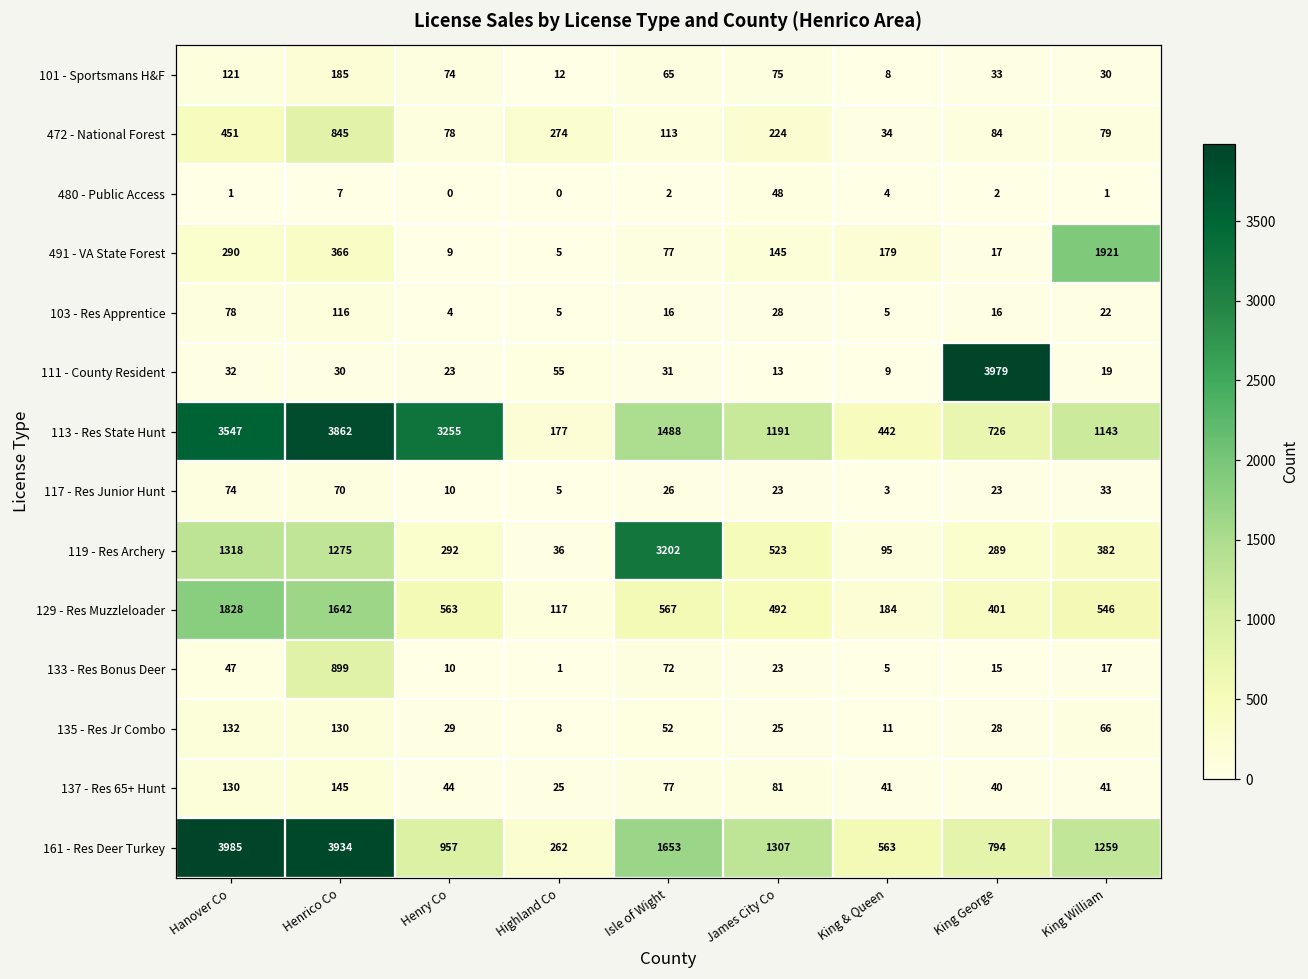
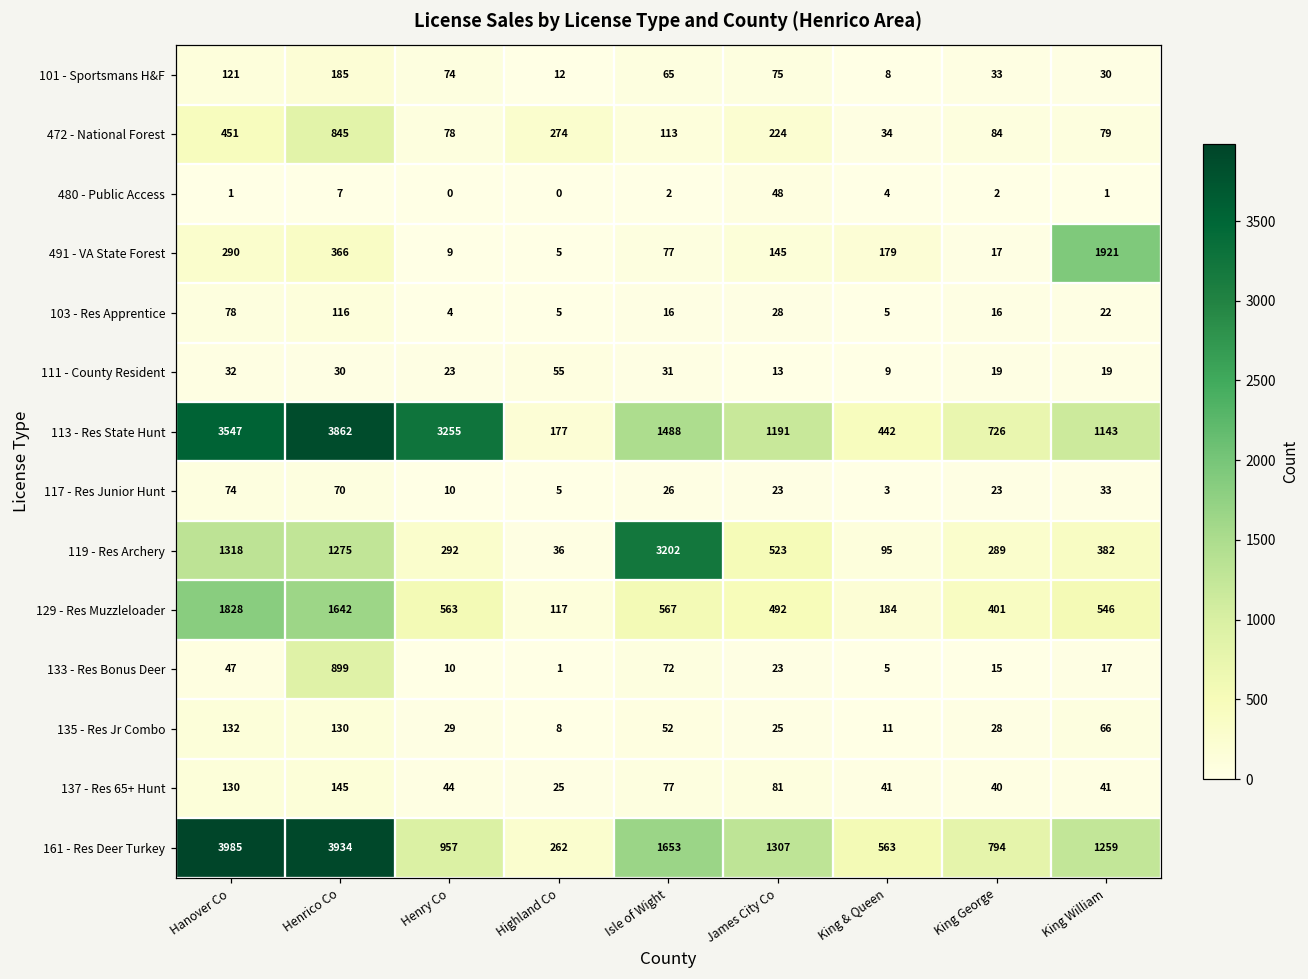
  {
    "101 - Sportsmans H&F": {
      "Hanover Co": 121,
      "Henrico Co": 185,
      "Henry Co": 74,
      "Highland Co": 12,
      "Isle of Wight": 65,
      "James City Co": 75,
      "King & Queen": 8,
      "King George": 33,
      "King William": 30
    },
    "472 - National Forest": {
      "Hanover Co": 451,
      "Henrico Co": 845,
      "Henry Co": 78,
      "Highland Co": 274,
      "Isle of Wight": 113,
      "James City Co": 224,
      "King & Queen": 34,
      "King George": 84,
      "King William": 79
    },
    "480 - Public Access": {
      "Hanover Co": 1,
      "Henrico Co": 7,
      "Henry Co": 0,
      "Highland Co": 0,
      "Isle of Wight": 2,
      "James City Co": 48,
      "King & Queen": 4,
      "King George": 2,
      "King William": 1
    },
    "491 - VA State Forest": {
      "Hanover Co": 290,
      "Henrico Co": 366,
      "Henry Co": 9,
      "Highland Co": 5,
      "Isle of Wight": 77,
      "James City Co": 145,
      "King & Queen": 179,
      "King George": 17,
      "King William": 1921
    },
    "103 - Res Apprentice": {
      "Hanover Co": 78,
      "Henrico Co": 116,
      "Henry Co": 4,
      "Highland Co": 5,
      "Isle of Wight": 16,
      "James City Co": 28,
      "King & Queen": 5,
      "King George": 16,
      "King William": 22
    },
    "111 - County Resident": {
      "Hanover Co": 32,
      "Henrico Co": 30,
      "Henry Co": 23,
      "Highland Co": 55,
      "Isle of Wight": 31,
      "James City Co": 13,
      "King & Queen": 9,
-     "King George": 3979,
+     "King George": 19,
      "King William": 19
    },
    "113 - Res State Hunt": {
      "Hanover Co": 3547,
      "Henrico Co": 3862,
      "Henry Co": 3255,
      "Highland Co": 177,
      "Isle of Wight": 1488,
      "James City Co": 1191,
      "King & Queen": 442,
      "King George": 726,
      "King William": 1143
    },
    "117 - Res Junior Hunt": {
      "Hanover Co": 74,
      "Henrico Co": 70,
      "Henry Co": 10,
      "Highland Co": 5,
      "Isle of Wight": 26,
      "James City Co": 23,
      "King & Queen": 3,
      "King George": 23,
      "King William": 33
    },
    "119 - Res Archery": {
      "Hanover Co": 1318,
      "Henrico Co": 1275,
      "Henry Co": 292,
      "Highland Co": 36,
      "Isle of Wight": 3202,
      "James City Co": 523,
      "King & Queen": 95,
      "King George": 289,
      "King William": 382
    },
    "129 - Res Muzzleloader": {
      "Hanover Co": 1828,
      "Henrico Co": 1642,
      "Henry Co": 563,
      "Highland Co": 117,
      "Isle of Wight": 567,
      "James City Co": 492,
      "King & Queen": 184,
      "King George": 401,
      "King William": 546
    },
    "133 - Res Bonus Deer": {
      "Hanover Co": 47,
      "Henrico Co": 899,
      "Henry Co": 10,
      "Highland Co": 1,
      "Isle of Wight": 72,
      "James City Co": 23,
      "King & Queen": 5,
      "King George": 15,
      "King William": 17
    },
    "135 - Res Jr Combo": {
      "Hanover Co": 132,
      "Henrico Co": 130,
      "Henry Co": 29,
      "Highland Co": 8,
      "Isle of Wight": 52,
      "James City Co": 25,
      "King & Queen": 11,
      "King George": 28,
      "King William": 66
    },
    "137 - Res 65+ Hunt": {
      "Hanover Co": 130,
      "Henrico Co": 145,
      "Henry Co": 44,
      "Highland Co": 25,
      "Isle of Wight": 77,
      "James City Co": 81,
      "King & Queen": 41,
      "King George": 40,
      "King William": 41
    },
    "161 - Res Deer Turkey": {
      "Hanover Co": 3985,
      "Henrico Co": 3934,
      "Henry Co": 957,
      "Highland Co": 262,
      "Isle of Wight": 1653,
      "James City Co": 1307,
      "King & Queen": 563,
      "King George": 794,
      "King William": 1259
    }
  }
